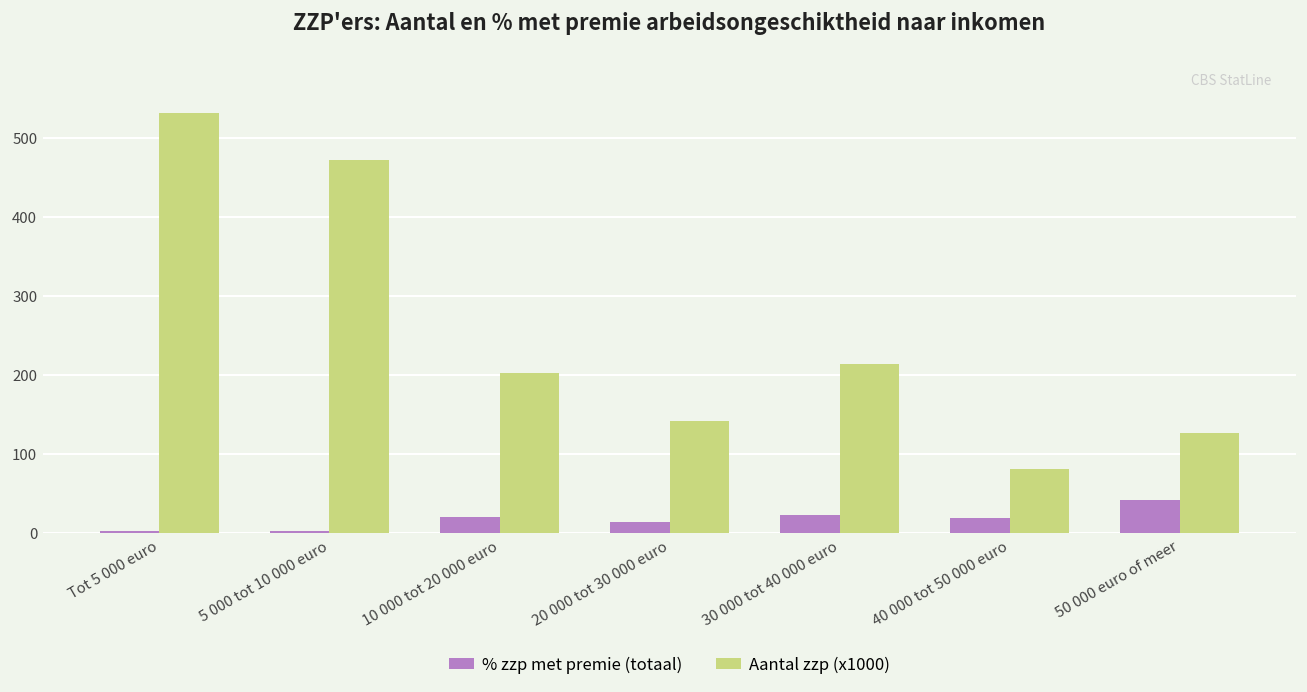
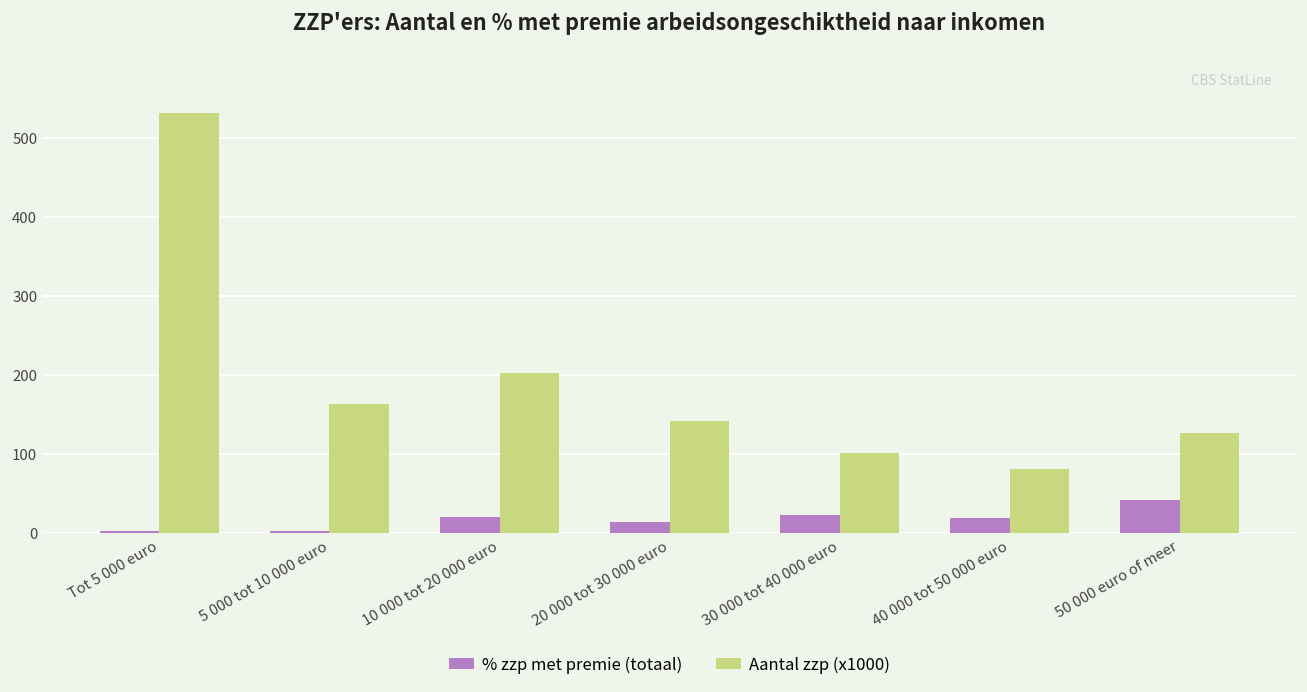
  {
    "% zzp met premie (totaal)": {
      "10 000 tot 20 000 euro": 20,
      "20 000 tot 30 000 euro": 10,
      "30 000 tot 40 000 euro": 20,
      "40 000 tot 50 000 euro": 20,
      "50 000 euro of meer": 40
    },
    "Aantal zzp (x1000)": {
      "Tot 5 000 euro": 530,
-     "5 000 tot 10 000 euro": 470,
+     "5 000 tot 10 000 euro": 160,
      "10 000 tot 20 000 euro": 200,
      "20 000 tot 30 000 euro": 140,
-     "30 000 tot 40 000 euro": 210,
+     "30 000 tot 40 000 euro": 100,
      "40 000 tot 50 000 euro": 80,
      "50 000 euro of meer": 130
    }
  }
